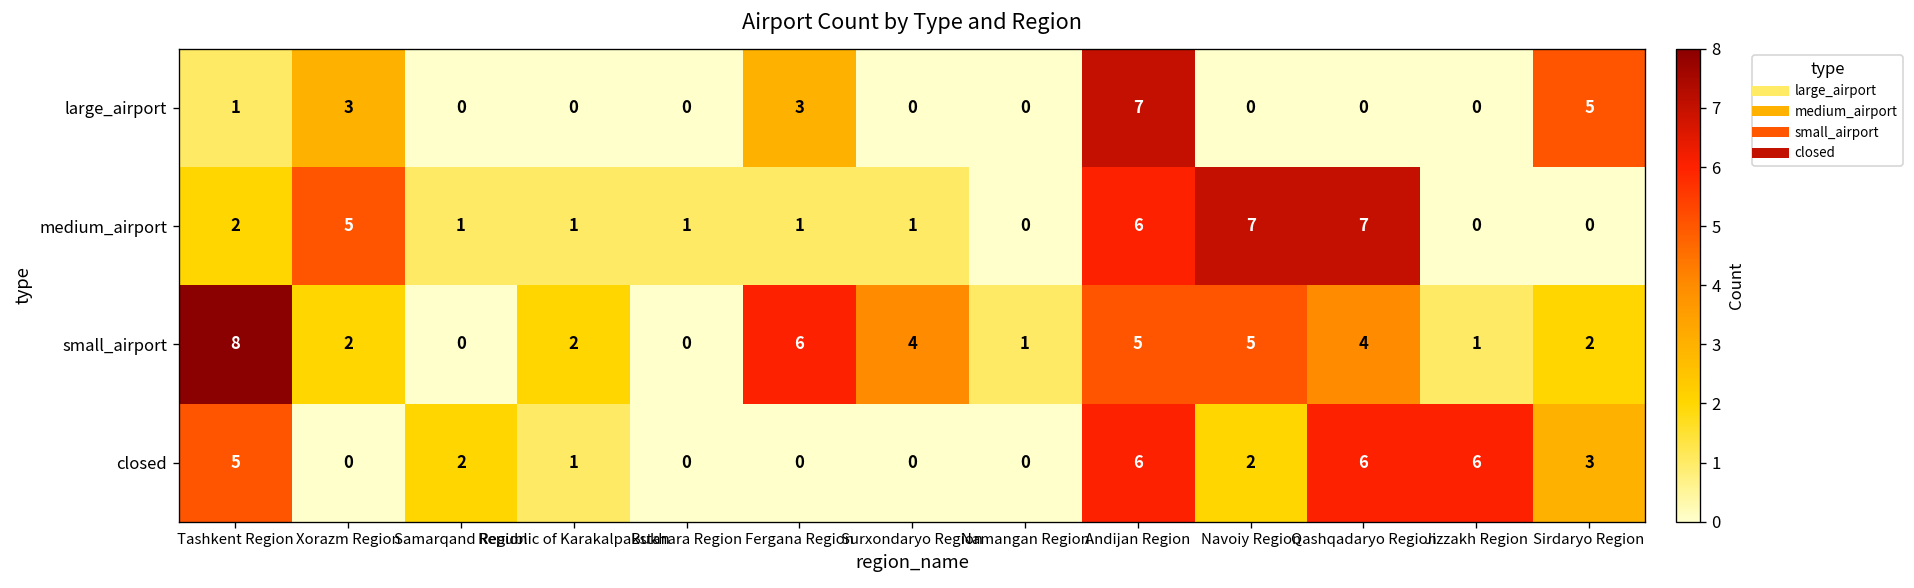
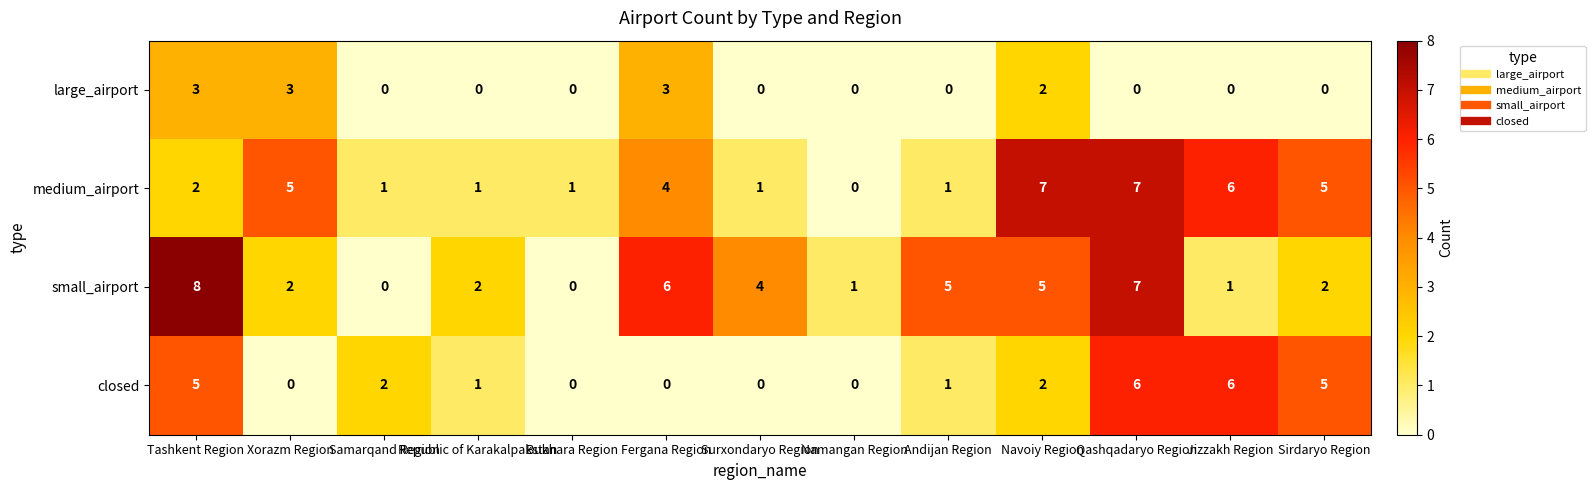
  {
    "large_airport": {
-     "Tashkent Region": 1,
+     "Tashkent Region": 3,
      "Xorazm Region": 3,
      "Fergana Region": 3,
-     "Andijan Region": 7,
-     "Navoiy Region": 0,
+     "Andijan Region": 0,
+     "Navoiy Region": 2,
      "Qashqadaryo Region": 0,
      "Jizzakh Region": 0,
-     "Sirdaryo Region": 5
+     "Sirdaryo Region": 0
    },
    "medium_airport": {
      "Tashkent Region": 2,
      "Xorazm Region": 5,
-     "Fergana Region": 1,
-     "Andijan Region": 6,
+     "Fergana Region": 4,
+     "Andijan Region": 1,
      "Navoiy Region": 7,
      "Qashqadaryo Region": 7,
-     "Jizzakh Region": 0,
-     "Sirdaryo Region": 0
+     "Jizzakh Region": 6,
+     "Sirdaryo Region": 5
    },
    "small_airport": {
      "Tashkent Region": 8,
      "Xorazm Region": 2,
      "Fergana Region": 6,
      "Andijan Region": 5,
      "Navoiy Region": 5,
-     "Qashqadaryo Region": 4,
+     "Qashqadaryo Region": 7,
      "Jizzakh Region": 1,
      "Sirdaryo Region": 2
    },
    "closed": {
      "Tashkent Region": 5,
      "Xorazm Region": 0,
      "Fergana Region": 0,
-     "Andijan Region": 6,
+     "Andijan Region": 1,
      "Navoiy Region": 2,
      "Qashqadaryo Region": 6,
      "Jizzakh Region": 6,
-     "Sirdaryo Region": 3
+     "Sirdaryo Region": 5
    }
  }
